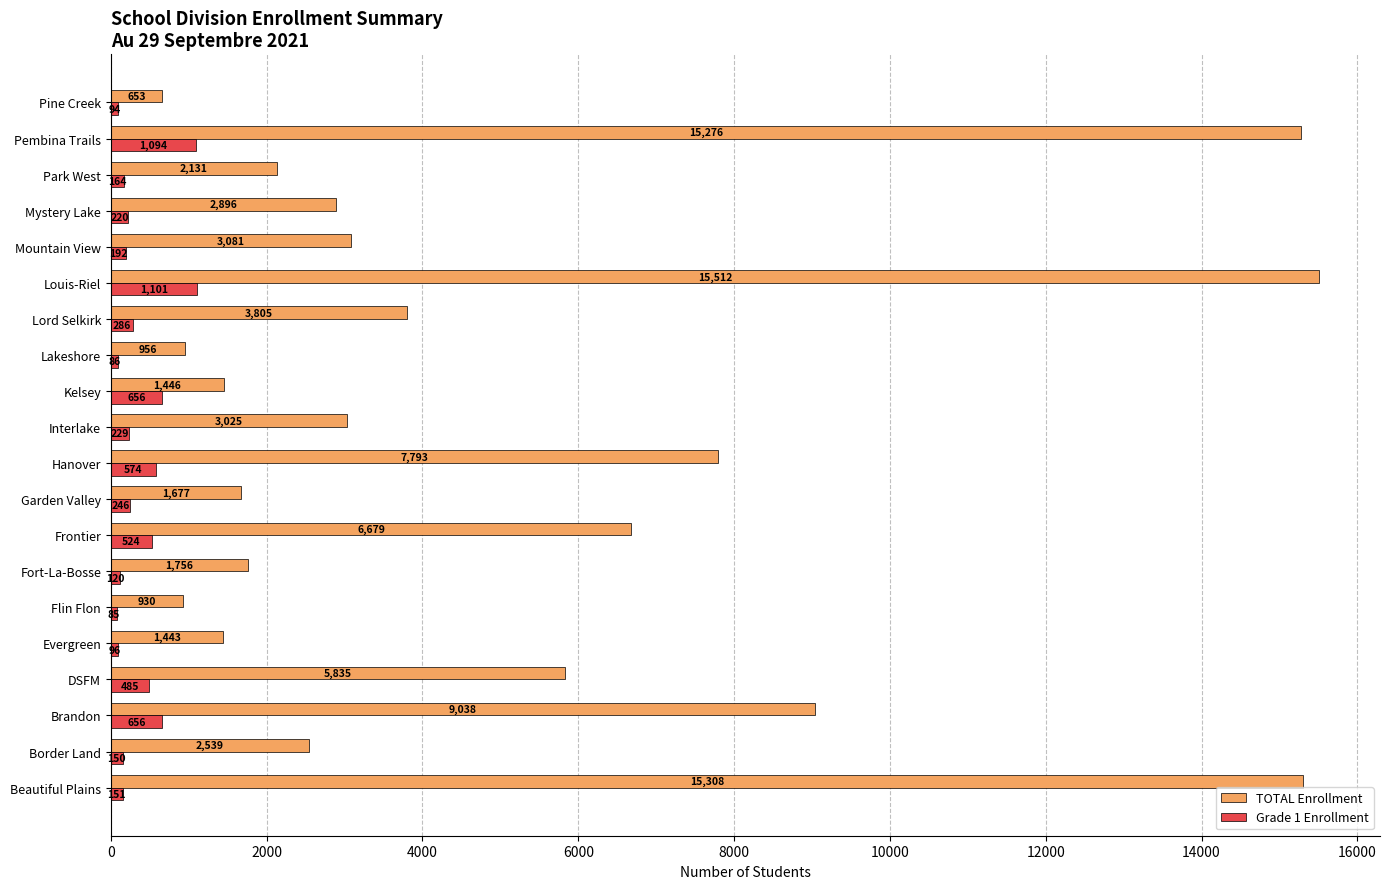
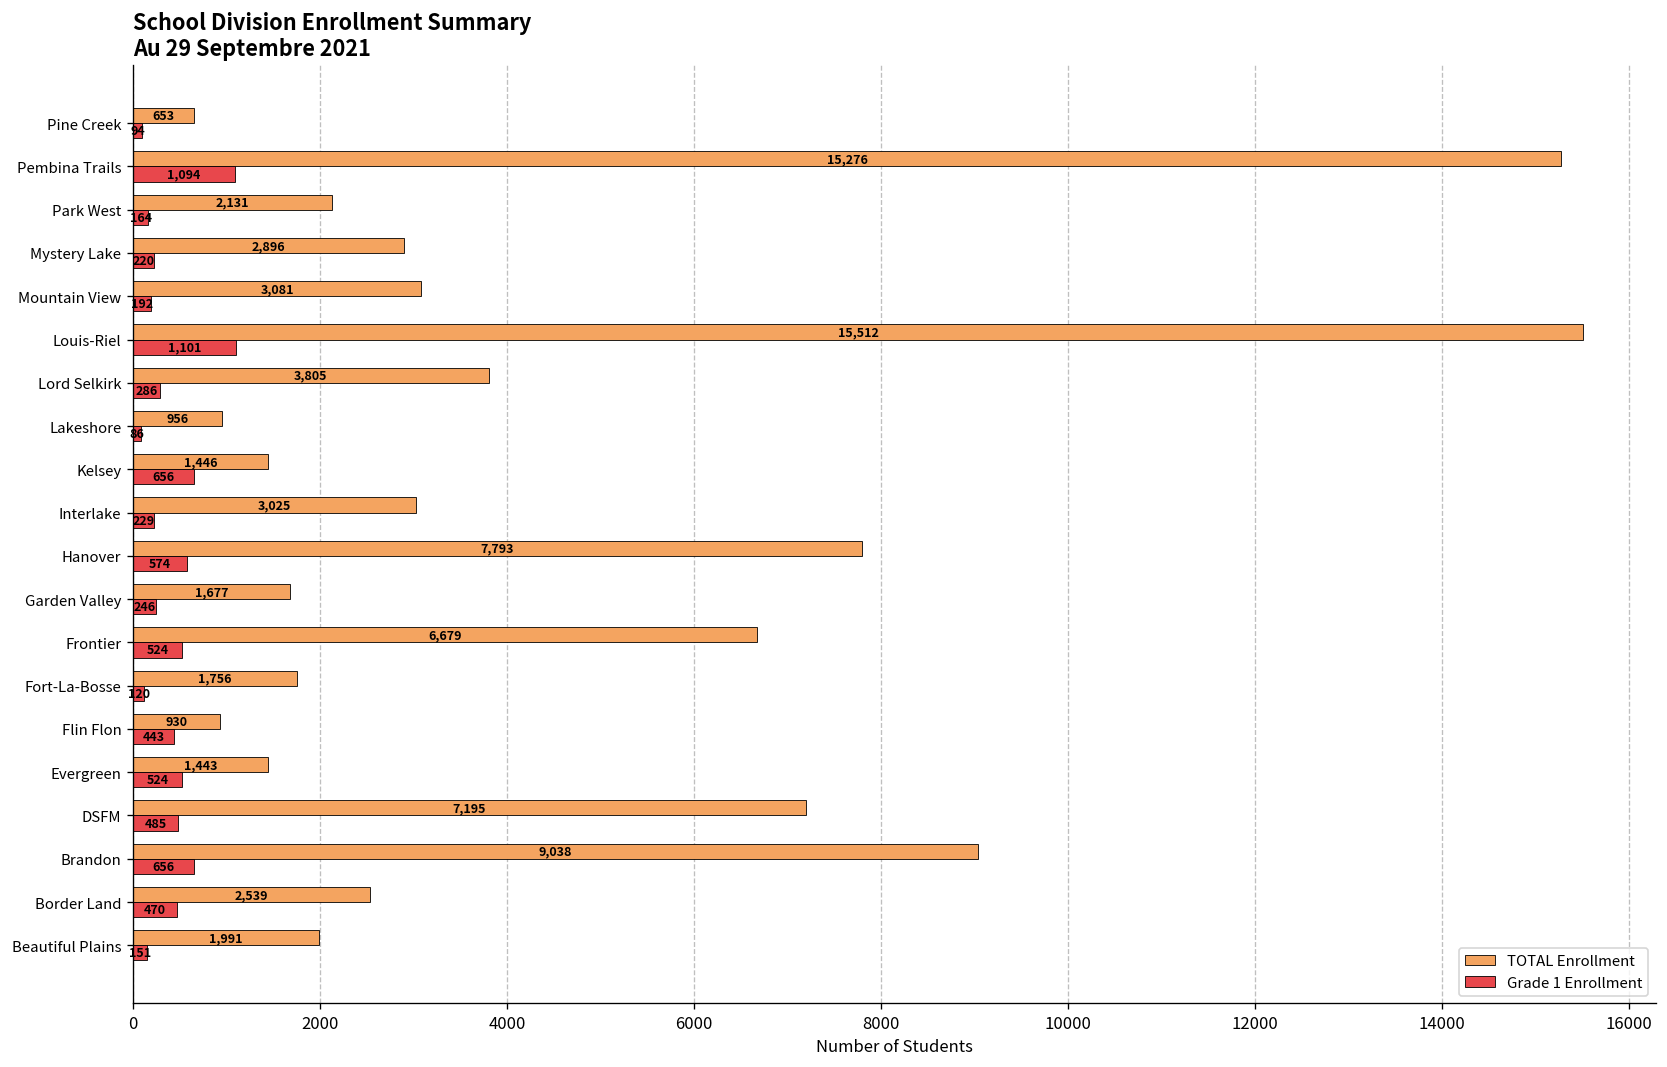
  {
    "TOTAL Enrollment": {
      "Pine Creek": "653",
      "Pembina Trails": "15,276",
      "Park West": "2,131",
      "Mystery Lake": "2,896",
      "Mountain View": "3,081",
      "Louis-Riel": "15,512",
      "Lord Selkirk": "3,805",
      "Lakeshore": "956",
      "Kelsey": "1,446",
      "Interlake": "3,025",
      "Hanover": "7,793",
      "Garden Valley": "1,677",
      "Frontier": "6,679",
      "Fort-La-Bosse": "1,756",
      "Flin Flon": "930",
      "Evergreen": "1,443",
-     "DSFM": "5,835",
+     "DSFM": "7,195",
      "Brandon": "9,038",
      "Border Land": "2,539",
-     "Beautiful Plains": "15,308"
+     "Beautiful Plains": "1,991"
    },
    "Grade 1 Enrollment": {
      "Pine Creek": "94",
      "Pembina Trails": "1,094",
      "Park West": "164",
      "Mystery Lake": "220",
      "Mountain View": "192",
      "Louis-Riel": "1,101",
      "Lord Selkirk": "286",
      "Lakeshore": "86",
      "Kelsey": "656",
      "Interlake": "229",
      "Hanover": "574",
      "Garden Valley": "246",
      "Frontier": "524",
      "Fort-La-Bosse": "120",
-     "Flin Flon": "85",
-     "Evergreen": "96",
+     "Flin Flon": "443",
+     "Evergreen": "524",
      "DSFM": "485",
      "Brandon": "656",
-     "Border Land": "150",
+     "Border Land": "470",
      "Beautiful Plains": "151"
    }
  }
